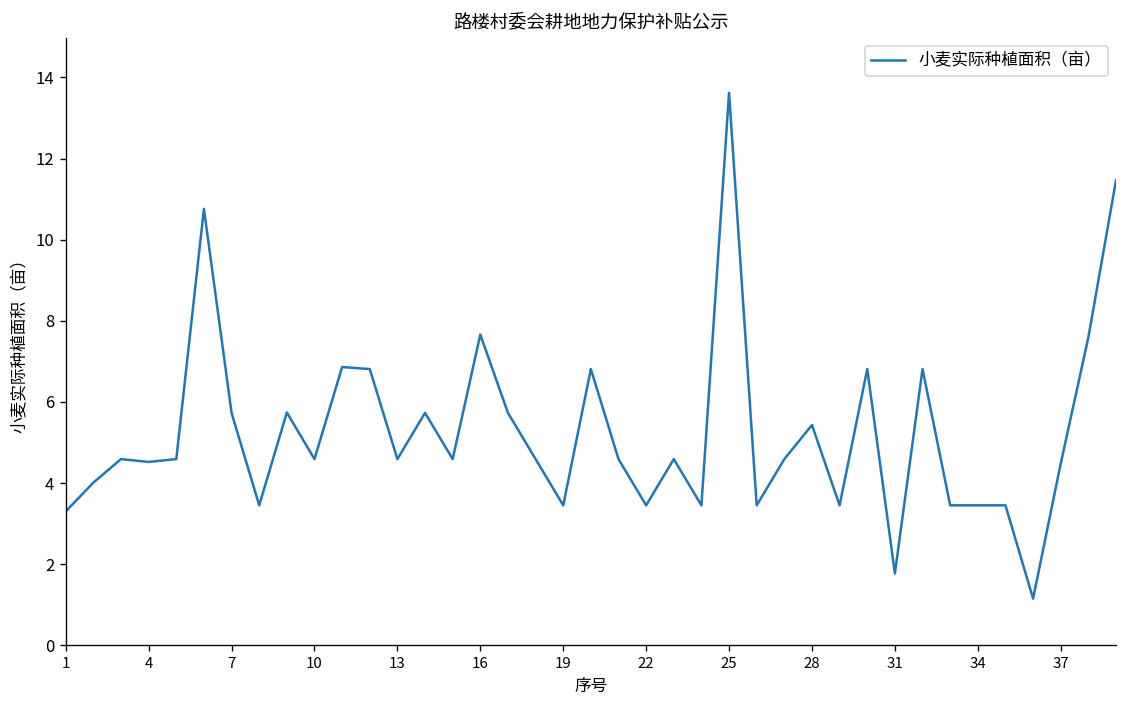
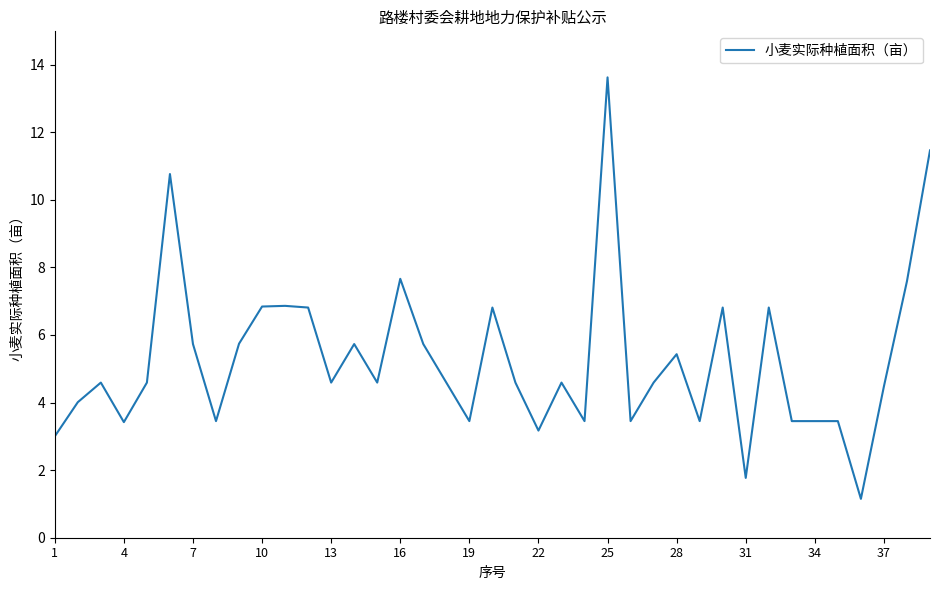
  {
-   "1": 3.3,
-   "4": 4.5,
+   "1": 3.0,
+   "4": 3.4,
    "7": 5.7,
-   "10": 4.6,
+   "10": 6.8,
    "13": 4.6,
    "16": 7.7,
    "19": 3.5,
-   "22": 3.5,
+   "22": 3.2,
    "25": 13.6,
    "28": 5.4,
    "31": 1.8,
    "34": 3.5,
    "37": 4.5
  }
